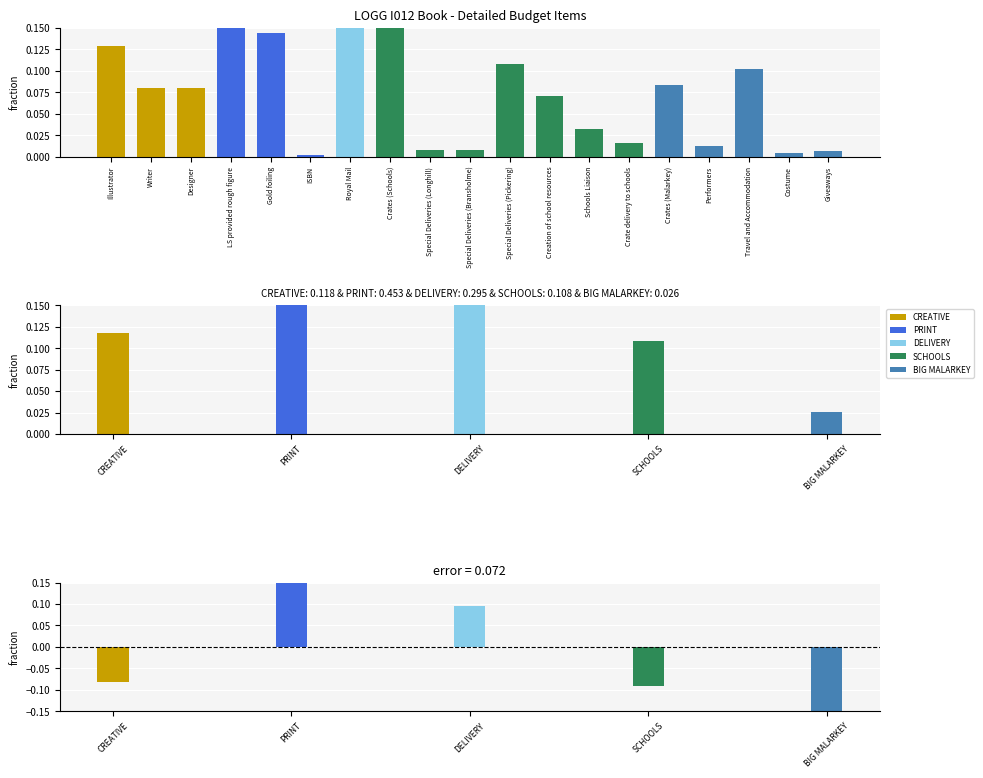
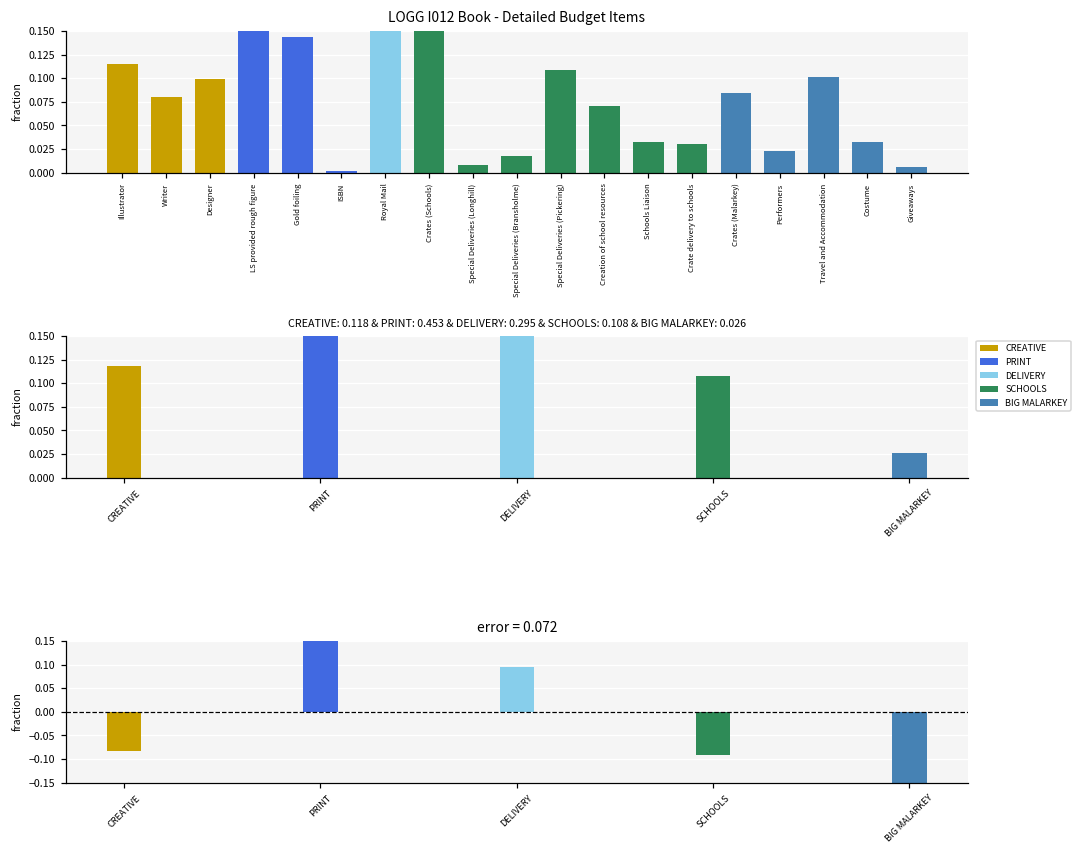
  {
    "LOGG I012 Book - Detailed Budget Items": {
-     "Illustrator": 0.13,
+     "Illustrator": 0.11,
      "Writer": 0.08,
-     "Designer": 0.08,
+     "Designer": 0.10,
      "Gold foiling": 0.14,
      "Special Deliveries (Longhill)": 0.01,
-     "Special Deliveries (Bransholme)": 0.01,
+     "Special Deliveries (Bransholme)": 0.02,
      "Special Deliveries (Pickering)": 0.11,
      "Creation of school resources": 0.07,
      "Schools Liaison": 0.03,
-     "Crate delivery to schools": 0.02,
+     "Crate delivery to schools": 0.03,
      "Crates (Malarkey)": 0.08,
-     "Performers": 0.01,
+     "Performers": 0.02,
      "Travel and Accommodation": 0.10,
-     "Costume": 0.00,
+     "Costume": 0.03,
      "Giveaways": 0.01
    },
    "CREATIVE: 0.118 & PRINT: 0.453 & DELIVERY: 0.295 & SCHOOLS: 0.108 & BIG MALARKEY: 0.026": {
      "CREATIVE": 0.12,
      "SCHOOLS": 0.11,
      "BIG MALARKEY": 0.03
    },
    "error = 0.072": {
      "CREATIVE": -0.08,
      "DELIVERY": 0.09,
      "SCHOOLS": -0.09
    }
  }
